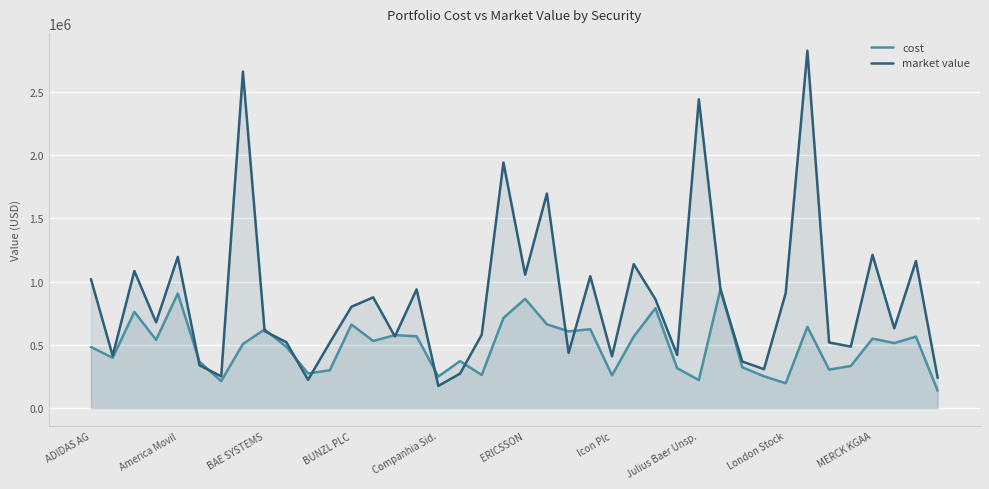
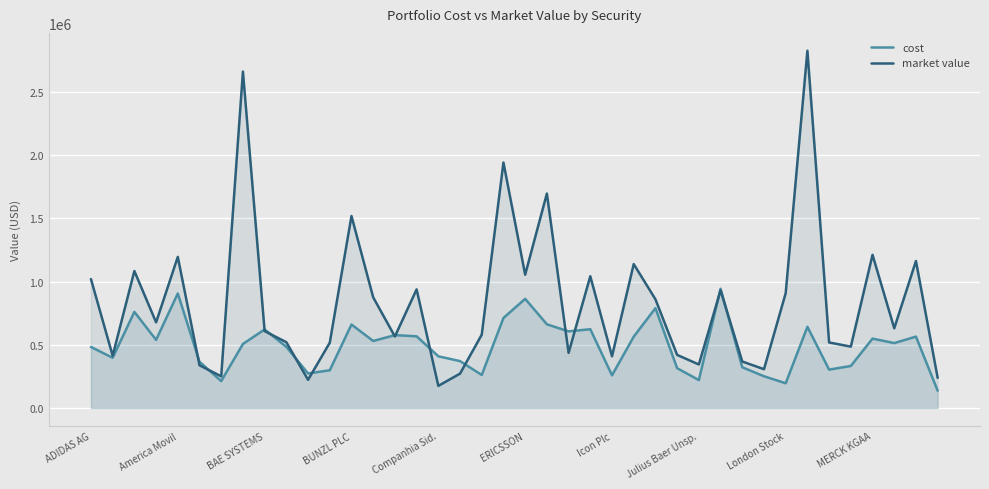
  {
    "cost": {
      "ADIDAS AG": 480000,
      "America Movil": 910000,
      "BUNZL PLC": 660000,
-     "Companhia Sid.": 250000,
+     "Companhia Sid.": 410000,
      "ERICSSON": 860000,
      "Icon Plc": 260000,
      "Julius Baer Unsp.": 220000,
      "London Stock": 200000,
      "MERCK KGAA": 550000
    },
    "market value": {
      "ADIDAS AG": 1020000,
      "America Movil": 1200000,
-     "BUNZL PLC": 800000,
+     "BUNZL PLC": 1520000,
      "Companhia Sid.": 180000,
      "ERICSSON": 1050000,
      "Icon Plc": 410000,
-     "Julius Baer Unsp.": 2440000,
+     "Julius Baer Unsp.": 340000,
      "London Stock": 910000,
      "MERCK KGAA": 1210000
    }
  }
